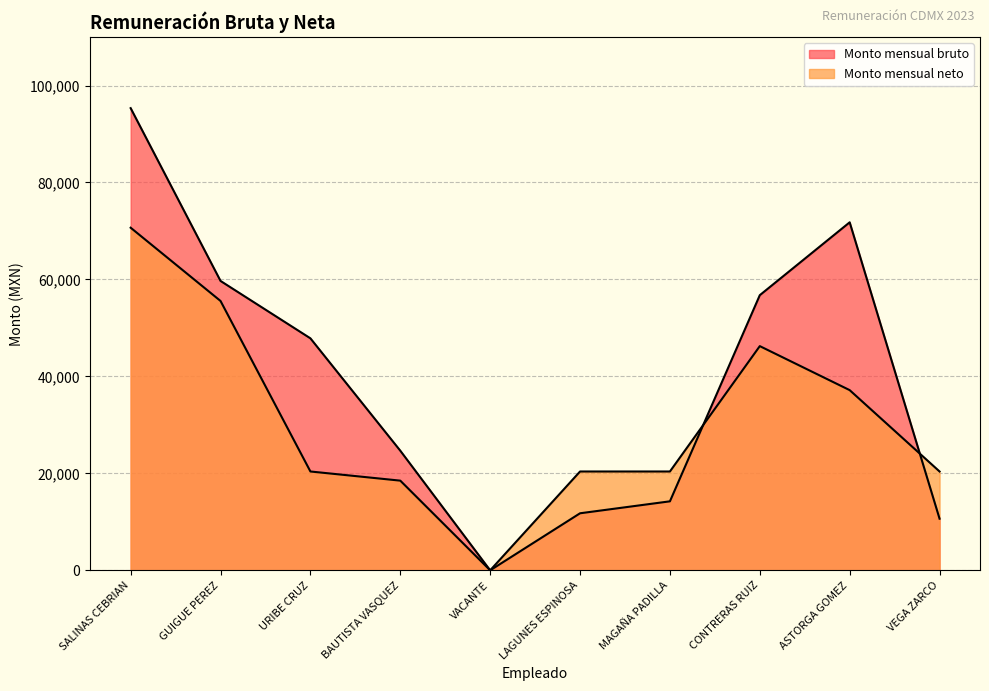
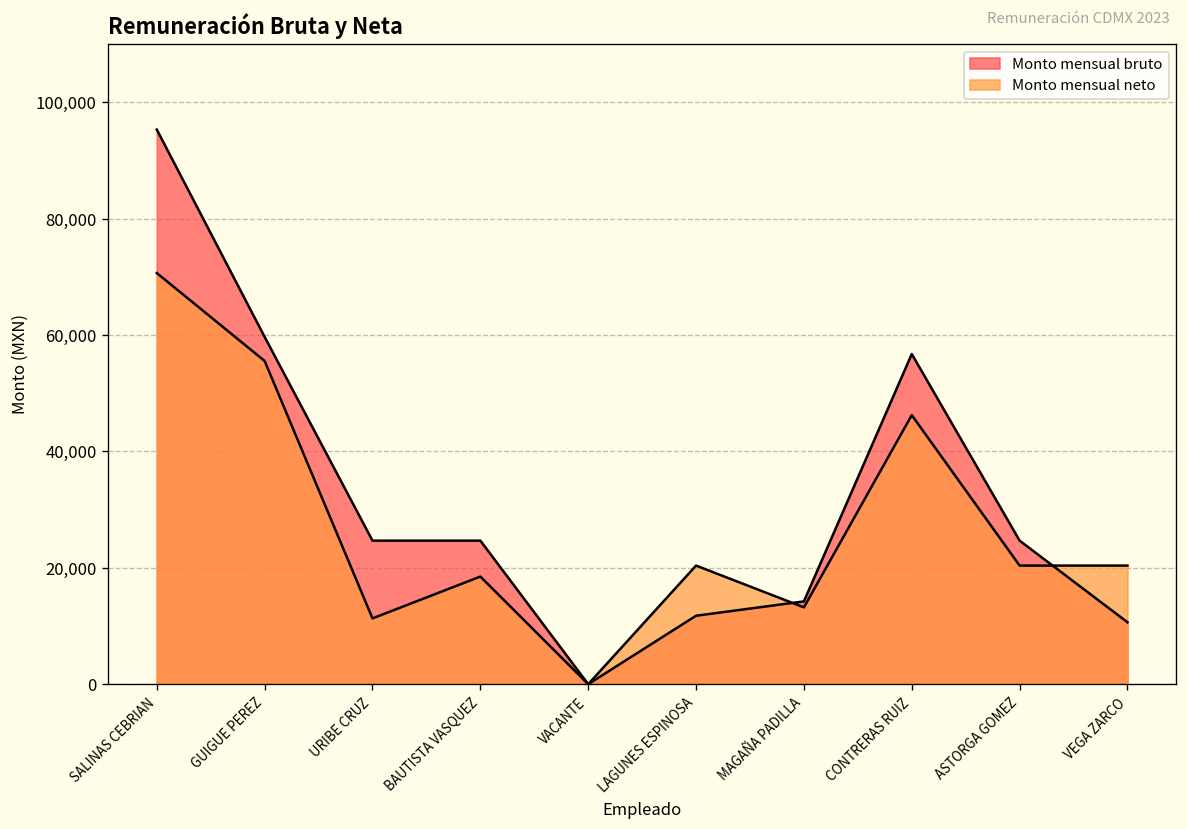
  {
    "Monto mensual bruto": {
      "SALINAS CEBRIAN": "95,000",
      "GUIGUE PEREZ": "60,000",
-     "URIBE CRUZ": "48,000",
+     "URIBE CRUZ": "25,000",
      "BAUTISTA VASQUEZ": "25,000",
      "LAGUNES ESPINOSA": "12,000",
      "MAGAÑA PADILLA": "14,000",
      "CONTRERAS RUIZ": "57,000",
-     "ASTORGA GOMEZ": "72,000",
+     "ASTORGA GOMEZ": "25,000",
      "VEGA ZARCO": "11,000"
    },
    "Monto mensual neto": {
      "SALINAS CEBRIAN": "71,000",
      "GUIGUE PEREZ": "56,000",
-     "URIBE CRUZ": "20,000",
+     "URIBE CRUZ": "11,000",
      "BAUTISTA VASQUEZ": "18,000",
      "LAGUNES ESPINOSA": "20,000",
-     "MAGAÑA PADILLA": "20,000",
+     "MAGAÑA PADILLA": "13,000",
      "CONTRERAS RUIZ": "46,000",
-     "ASTORGA GOMEZ": "37,000",
+     "ASTORGA GOMEZ": "20,000",
      "VEGA ZARCO": "20,000"
    }
  }
